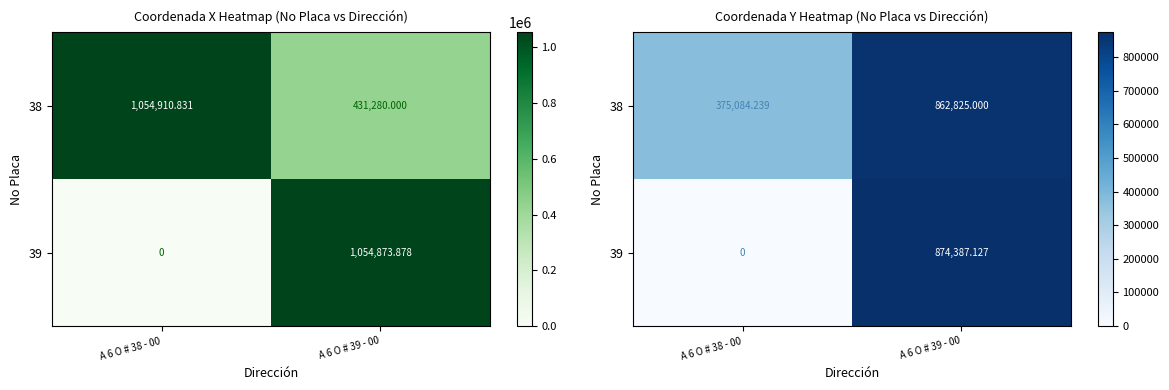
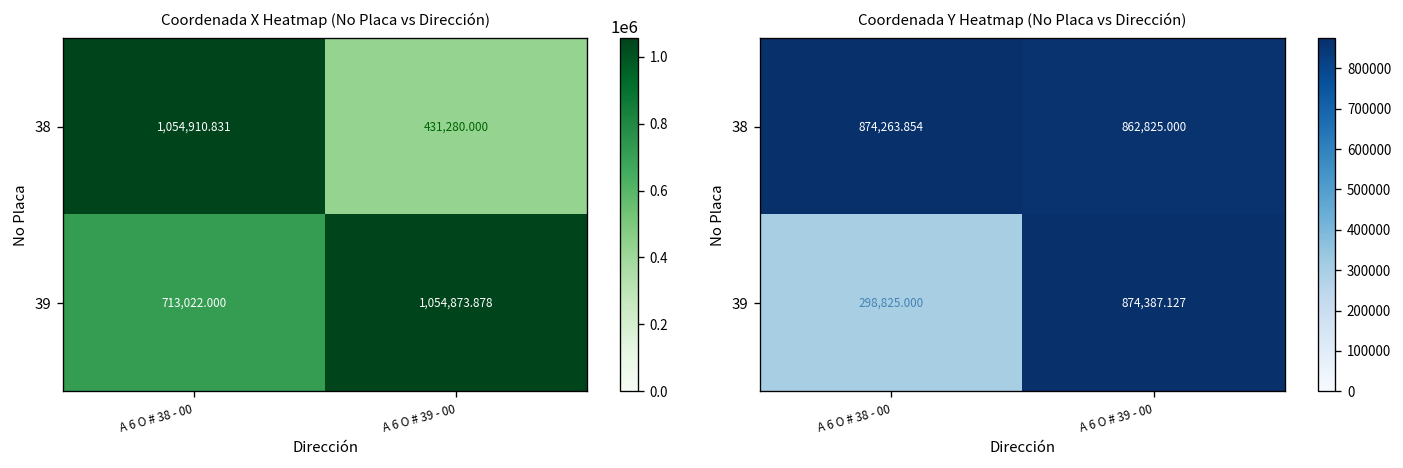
  {
    "Coordenada X Heatmap (No Placa vs Dirección)": {
      "38": {
        "A 6 O # 38 - 00": "1,054,910.831",
        "A 6 O # 39 - 00": "431,280.000"
      },
      "39": {
-       "A 6 O # 38 - 00": "0",
+       "A 6 O # 38 - 00": "713,022.000",
        "A 6 O # 39 - 00": "1,054,873.878"
      }
    },
    "Coordenada Y Heatmap (No Placa vs Dirección)": {
      "38": {
-       "A 6 O # 38 - 00": "375,084.239",
+       "A 6 O # 38 - 00": "874,263.854",
        "A 6 O # 39 - 00": "862,825.000"
      },
      "39": {
-       "A 6 O # 38 - 00": "0",
+       "A 6 O # 38 - 00": "298,825.000",
        "A 6 O # 39 - 00": "874,387.127"
      }
    }
  }
